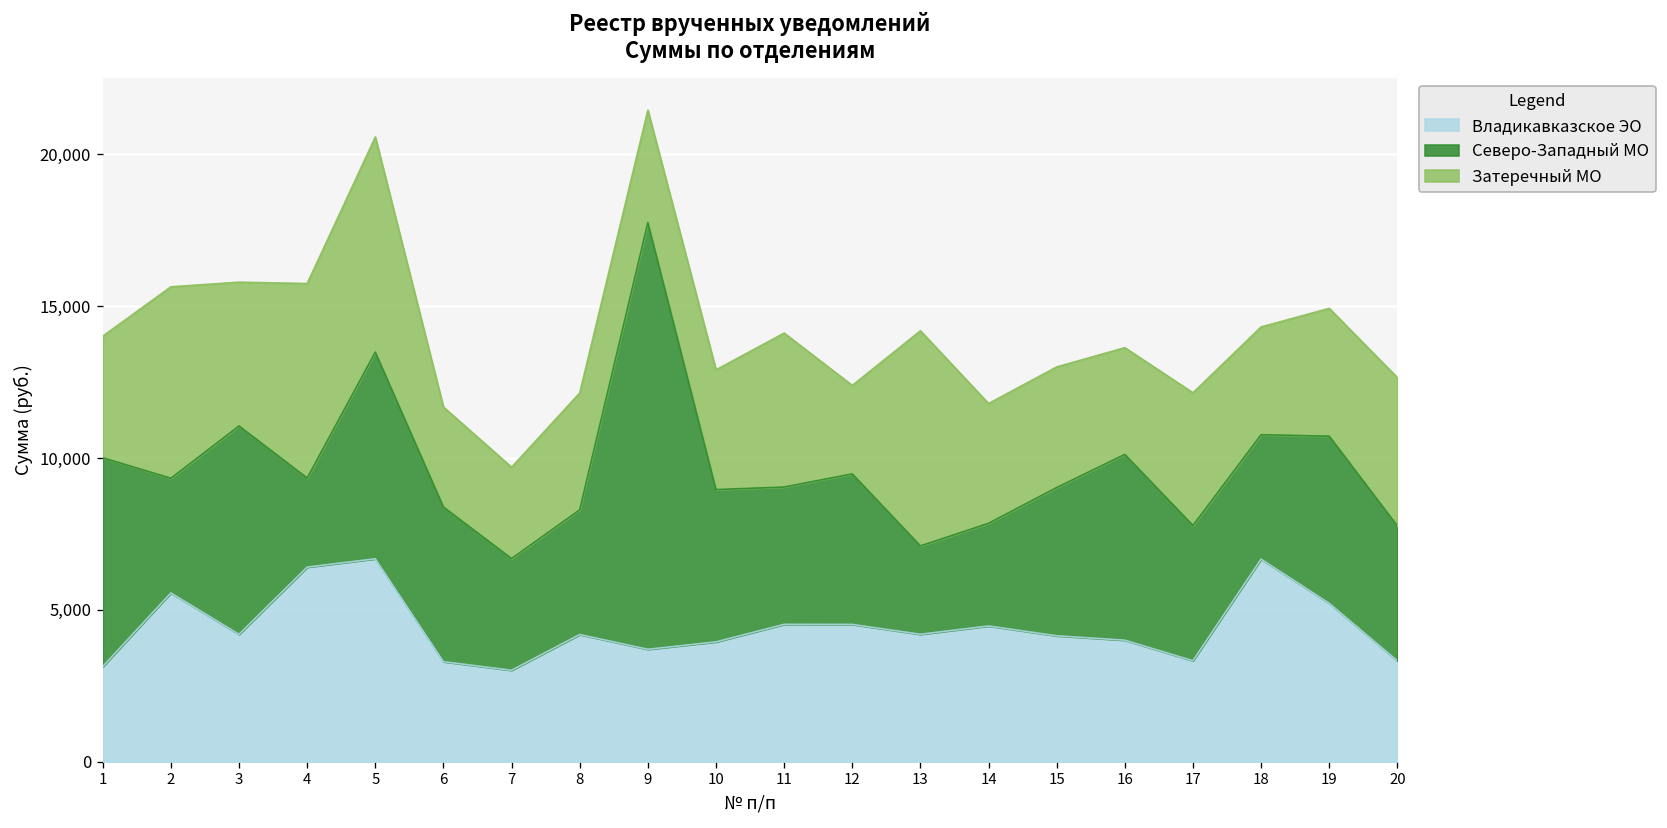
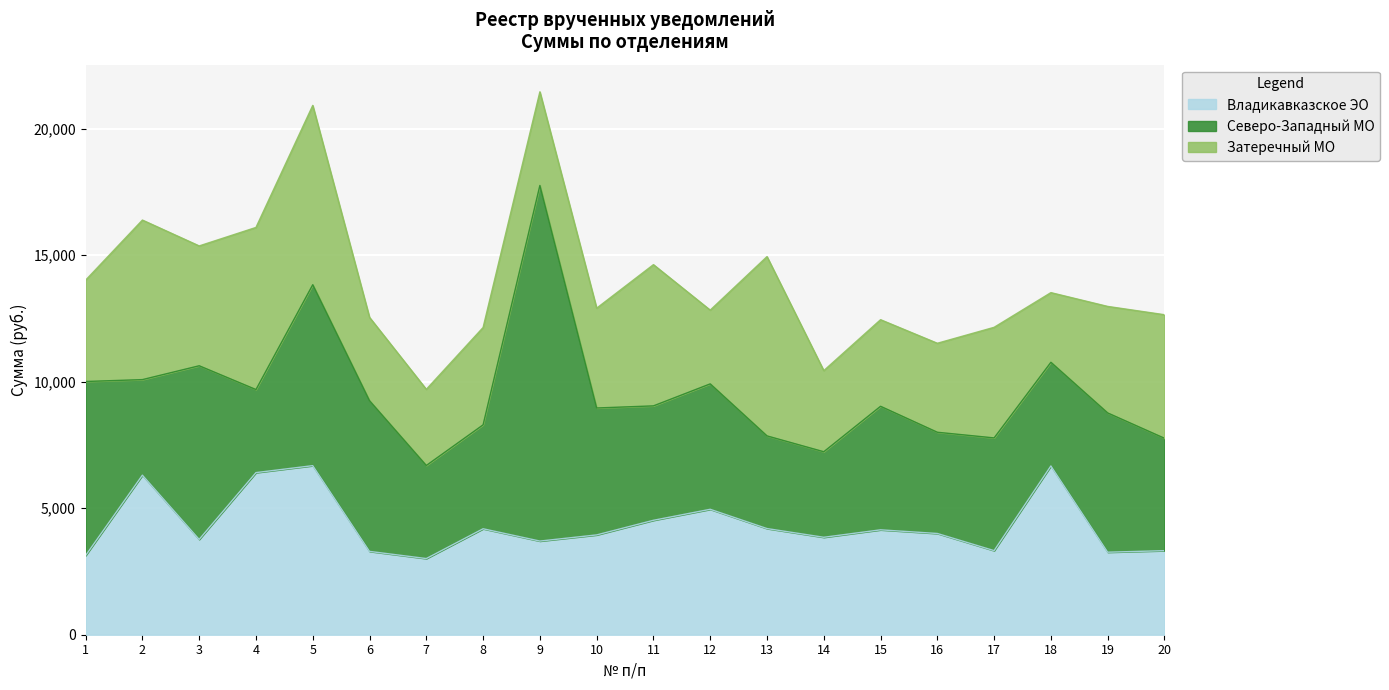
  {
    "Владикавказское ЭО": {
      "1": "3,100",
-     "2": "5,600",
-     "3": "4,200",
+     "2": "6,300",
+     "3": "3,800",
      "4": "6,400",
      "5": "6,700",
      "6": "3,300",
      "7": "3,000",
      "8": "4,200",
      "9": "3,700",
      "10": "3,900",
      "11": "4,500",
-     "12": "4,500",
+     "12": "5,000",
      "13": "4,200",
-     "14": "4,500",
+     "14": "3,900",
      "15": "4,100",
      "16": "4,000",
      "17": "3,300",
      "18": "6,700",
-     "19": "5,200",
+     "19": "3,300",
      "20": "3,300"
    },
    "Северо-Западный МО": {
      "1": "6,900",
      "2": "3,800",
      "3": "6,900",
-     "4": "2,900",
-     "5": "6,800",
-     "6": "5,100",
+     "4": "3,300",
+     "5": "7,200",
+     "6": "6,000",
      "7": "3,700",
      "8": "4,100",
      "9": "14,100",
      "10": "5,000",
      "11": "4,500",
      "12": "5,000",
-     "13": "2,900",
+     "13": "3,700",
      "14": "3,400",
      "15": "4,900",
-     "16": "6,100",
+     "16": "4,000",
      "17": "4,500",
      "18": "4,100",
      "19": "5,500",
      "20": "4,400"
    },
    "Затеречный МО": {
      "1": "4,000",
      "2": "6,300",
      "3": "4,700",
      "4": "6,400",
      "5": "7,100",
      "6": "3,300",
      "7": "3,000",
      "8": "3,800",
      "9": "3,700",
      "10": "3,900",
-     "11": "5,100",
+     "11": "5,600",
      "12": "2,900",
      "13": "7,100",
-     "14": "3,900",
-     "15": "4,000",
+     "14": "3,200",
+     "15": "3,400",
      "16": "3,500",
      "17": "4,400",
-     "18": "3,600",
+     "18": "2,800",
      "19": "4,200",
      "20": "4,900"
    }
  }
